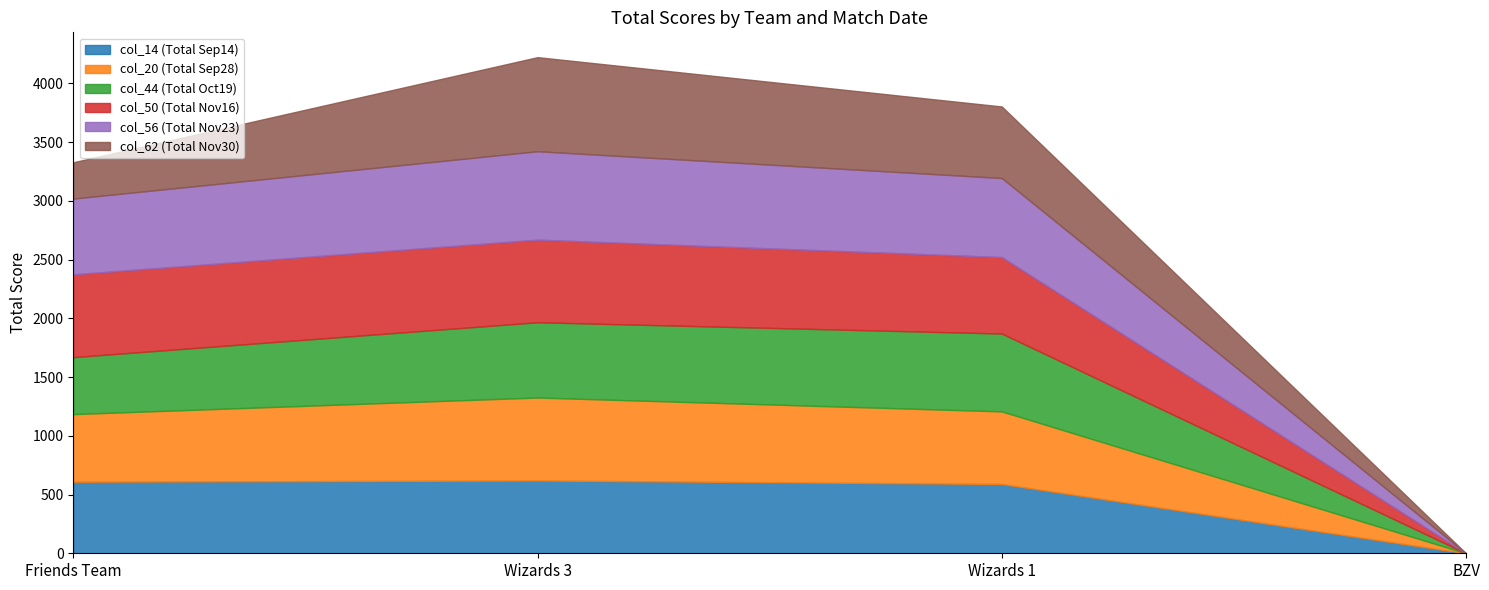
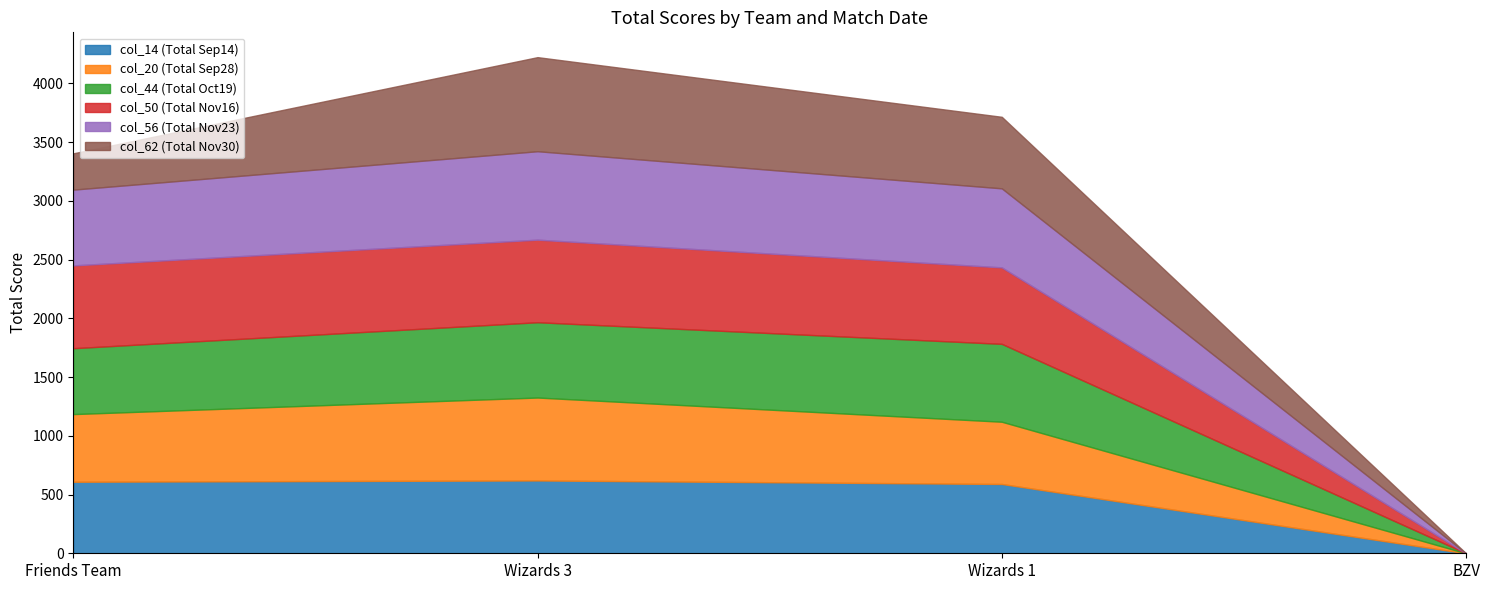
  {
    "col_14 (Total Sep14)": {
      "Friends Team": 610,
      "Wizards 3": 620,
      "Wizards 1": 590
    },
    "col_20 (Total Sep28)": {
      "Friends Team": 580,
      "Wizards 3": 710,
-     "Wizards 1": 620
+     "Wizards 1": 530
    },
    "col_44 (Total Oct19)": {
-     "Friends Team": 490,
+     "Friends Team": 560,
      "Wizards 3": 640,
      "Wizards 1": 660
    },
    "col_50 (Total Nov16)": {
      "Friends Team": 710,
      "Wizards 3": 700,
      "Wizards 1": 650
    },
    "col_56 (Total Nov23)": {
      "Friends Team": 650,
      "Wizards 3": 750,
      "Wizards 1": 670
    },
    "col_62 (Total Nov30)": {
      "Friends Team": 310,
      "Wizards 3": 800,
      "Wizards 1": 610
    }
  }
